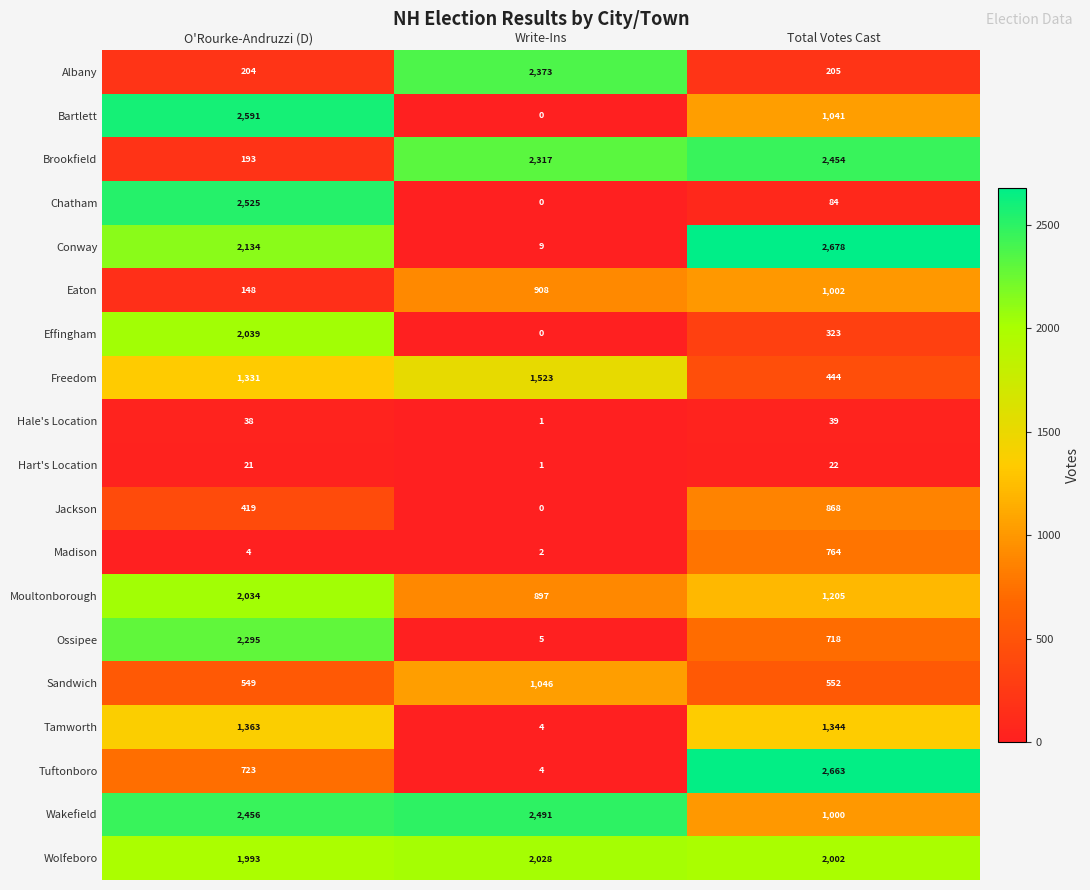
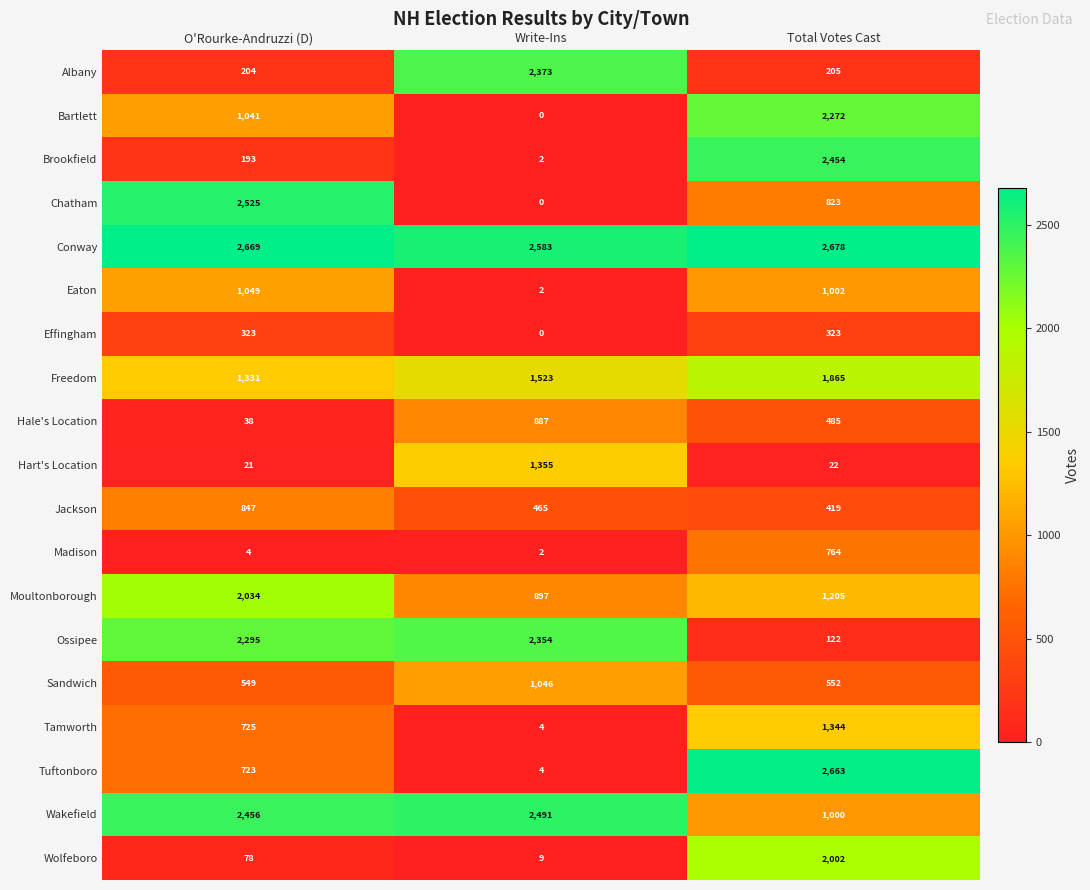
  {
    "Albany": {
      "O'Rourke-Andruzzi (D)": "204",
      "Write-Ins": "2,373",
      "Total Votes Cast": "205"
    },
    "Bartlett": {
-     "O'Rourke-Andruzzi (D)": "2,591",
+     "O'Rourke-Andruzzi (D)": "1,041",
      "Write-Ins": "0",
-     "Total Votes Cast": "1,041"
+     "Total Votes Cast": "2,272"
    },
    "Brookfield": {
      "O'Rourke-Andruzzi (D)": "193",
-     "Write-Ins": "2,317",
+     "Write-Ins": "2",
      "Total Votes Cast": "2,454"
    },
    "Chatham": {
      "O'Rourke-Andruzzi (D)": "2,525",
      "Write-Ins": "0",
-     "Total Votes Cast": "84"
+     "Total Votes Cast": "823"
    },
    "Conway": {
-     "O'Rourke-Andruzzi (D)": "2,134",
-     "Write-Ins": "9",
+     "O'Rourke-Andruzzi (D)": "2,669",
+     "Write-Ins": "2,583",
      "Total Votes Cast": "2,678"
    },
    "Eaton": {
-     "O'Rourke-Andruzzi (D)": "148",
-     "Write-Ins": "908",
+     "O'Rourke-Andruzzi (D)": "1,049",
+     "Write-Ins": "2",
      "Total Votes Cast": "1,002"
    },
    "Effingham": {
-     "O'Rourke-Andruzzi (D)": "2,039",
+     "O'Rourke-Andruzzi (D)": "323",
      "Write-Ins": "0",
      "Total Votes Cast": "323"
    },
    "Freedom": {
      "O'Rourke-Andruzzi (D)": "1,331",
      "Write-Ins": "1,523",
-     "Total Votes Cast": "444"
+     "Total Votes Cast": "1,865"
    },
    "Hale's Location": {
      "O'Rourke-Andruzzi (D)": "38",
-     "Write-Ins": "1",
-     "Total Votes Cast": "39"
+     "Write-Ins": "887",
+     "Total Votes Cast": "485"
    },
    "Hart's Location": {
      "O'Rourke-Andruzzi (D)": "21",
-     "Write-Ins": "1",
+     "Write-Ins": "1,355",
      "Total Votes Cast": "22"
    },
    "Jackson": {
-     "O'Rourke-Andruzzi (D)": "419",
-     "Write-Ins": "0",
-     "Total Votes Cast": "868"
+     "O'Rourke-Andruzzi (D)": "847",
+     "Write-Ins": "465",
+     "Total Votes Cast": "419"
    },
    "Madison": {
      "O'Rourke-Andruzzi (D)": "4",
      "Write-Ins": "2",
      "Total Votes Cast": "764"
    },
    "Moultonborough": {
      "O'Rourke-Andruzzi (D)": "2,034",
      "Write-Ins": "897",
      "Total Votes Cast": "1,205"
    },
    "Ossipee": {
      "O'Rourke-Andruzzi (D)": "2,295",
-     "Write-Ins": "5",
-     "Total Votes Cast": "718"
+     "Write-Ins": "2,354",
+     "Total Votes Cast": "122"
    },
    "Sandwich": {
      "O'Rourke-Andruzzi (D)": "549",
      "Write-Ins": "1,046",
      "Total Votes Cast": "552"
    },
    "Tamworth": {
-     "O'Rourke-Andruzzi (D)": "1,363",
+     "O'Rourke-Andruzzi (D)": "725",
      "Write-Ins": "4",
      "Total Votes Cast": "1,344"
    },
    "Tuftonboro": {
      "O'Rourke-Andruzzi (D)": "723",
      "Write-Ins": "4",
      "Total Votes Cast": "2,663"
    },
    "Wakefield": {
      "O'Rourke-Andruzzi (D)": "2,456",
      "Write-Ins": "2,491",
      "Total Votes Cast": "1,000"
    },
    "Wolfeboro": {
-     "O'Rourke-Andruzzi (D)": "1,993",
-     "Write-Ins": "2,028",
+     "O'Rourke-Andruzzi (D)": "78",
+     "Write-Ins": "9",
      "Total Votes Cast": "2,002"
    }
  }
